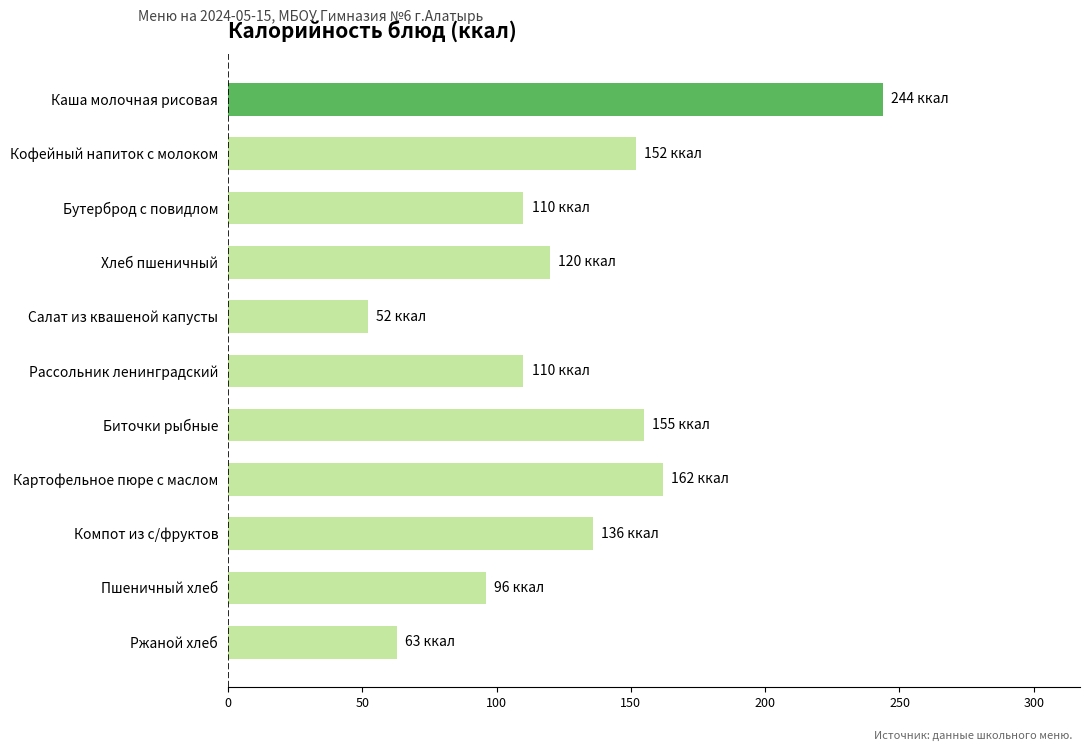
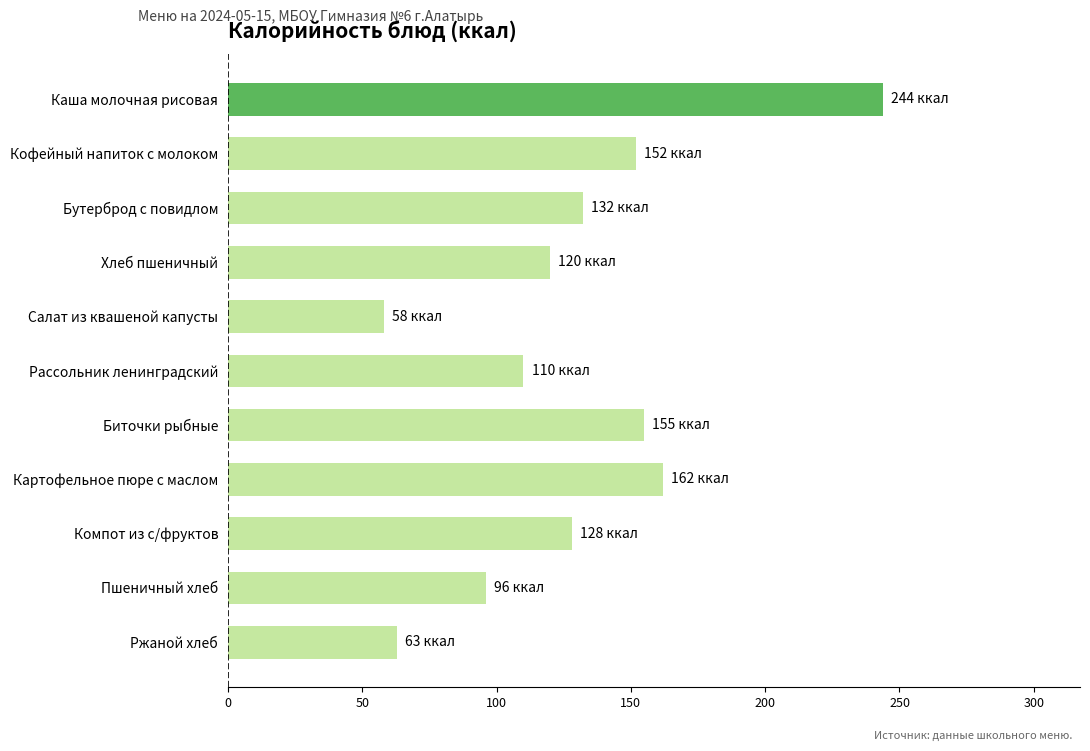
  {
    "Каша молочная рисовая": 244,
    "Кофейный напиток с молоком": 152,
-   "Бутерброд с повидлом": 110,
+   "Бутерброд с повидлом": 132,
    "Хлеб пшеничный": 120,
-   "Салат из квашеной капусты": 52,
+   "Салат из квашеной капусты": 58,
    "Рассольник ленинградский": 110,
    "Биточки рыбные": 155,
    "Картофельное пюре с маслом": 162,
-   "Компот из с/фруктов": 136,
+   "Компот из с/фруктов": 128,
    "Пшеничный хлеб": 96,
    "Ржаной хлеб": 63
  }
